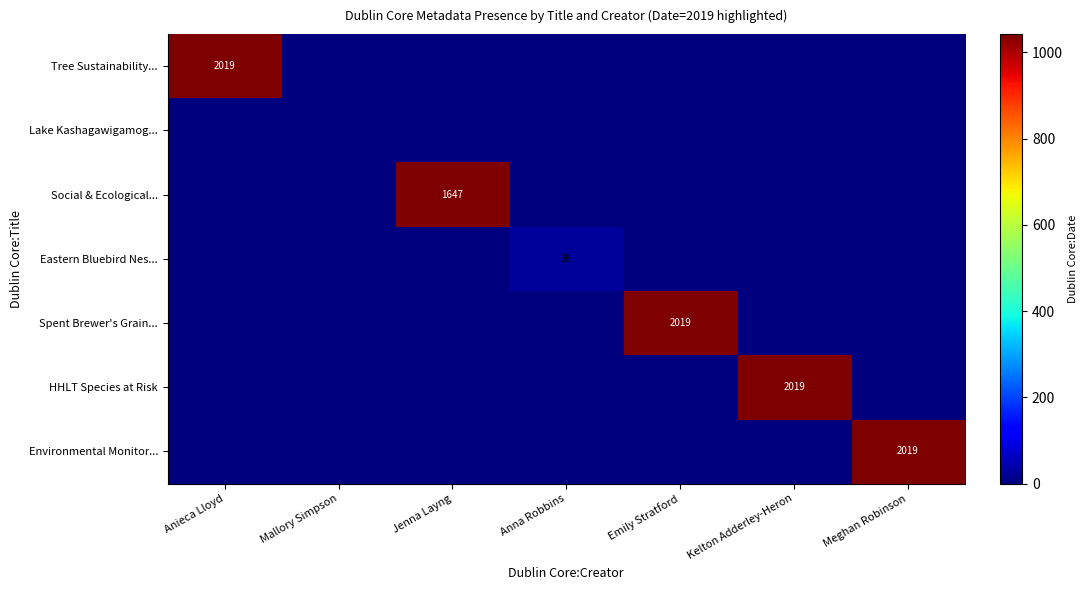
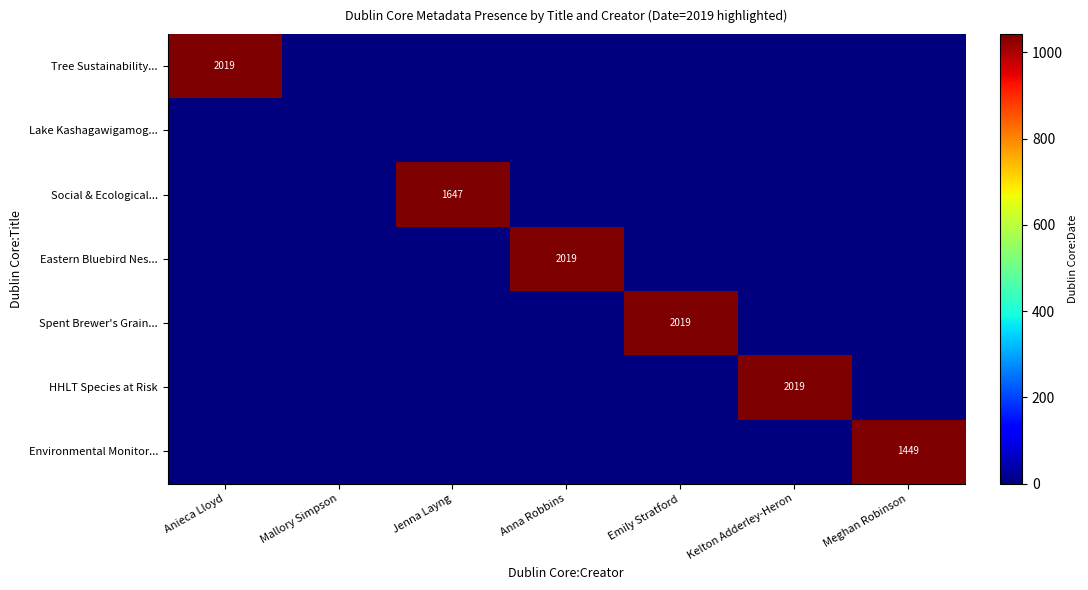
  {
    "Tree Sustainability...": {
      "Anieca Lloyd": 2019
    },
    "Social & Ecological...": {
      "Jenna Layng": 1647
    },
    "Eastern Bluebird Nes...": {
-     "Anna Robbins": 26
+     "Anna Robbins": 2019
    },
    "Spent Brewer's Grain...": {
      "Emily Stratford": 2019
    },
    "HHLT Species at Risk": {
      "Kelton Adderley-Heron": 2019
    },
    "Environmental Monitor...": {
-     "Meghan Robinson": 2019
+     "Meghan Robinson": 1449
    }
  }
